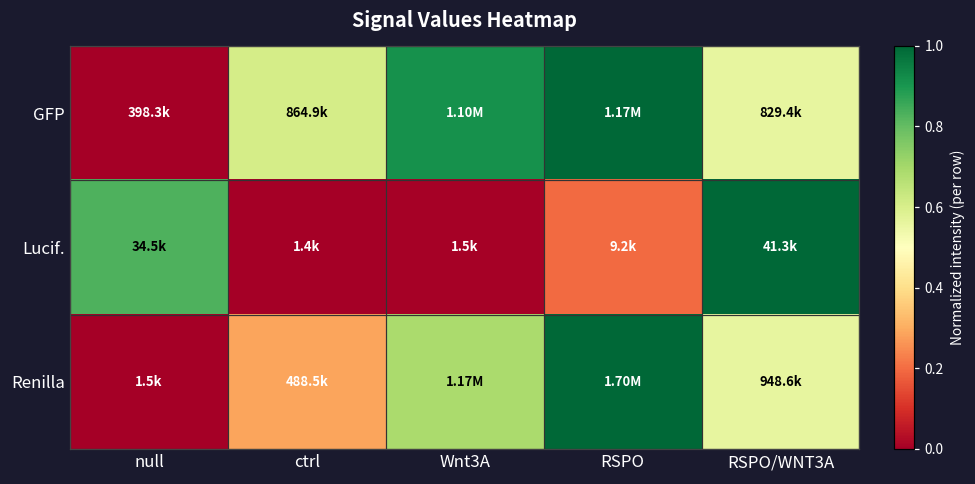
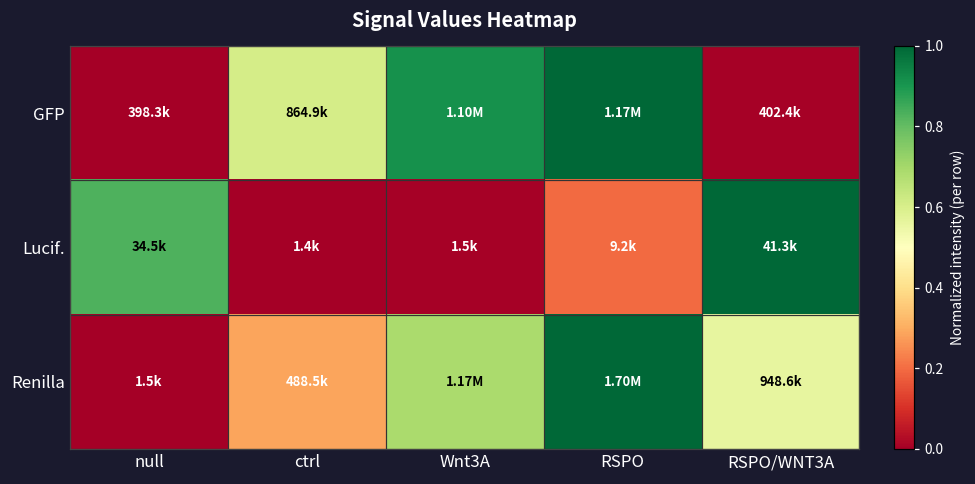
  {
    "GFP": {
      "null": "398.3k",
      "ctrl": "864.9k",
      "Wnt3A": "1.10M",
      "RSPO": "1.17M",
-     "RSPO/WNT3A": "829.4k"
+     "RSPO/WNT3A": "402.4k"
    },
    "Lucif.": {
      "null": "34.5k",
      "ctrl": "1.4k",
      "Wnt3A": "1.5k",
      "RSPO": "9.2k",
      "RSPO/WNT3A": "41.3k"
    },
    "Renilla": {
      "null": "1.5k",
      "ctrl": "488.5k",
      "Wnt3A": "1.17M",
      "RSPO": "1.70M",
      "RSPO/WNT3A": "948.6k"
    }
  }
